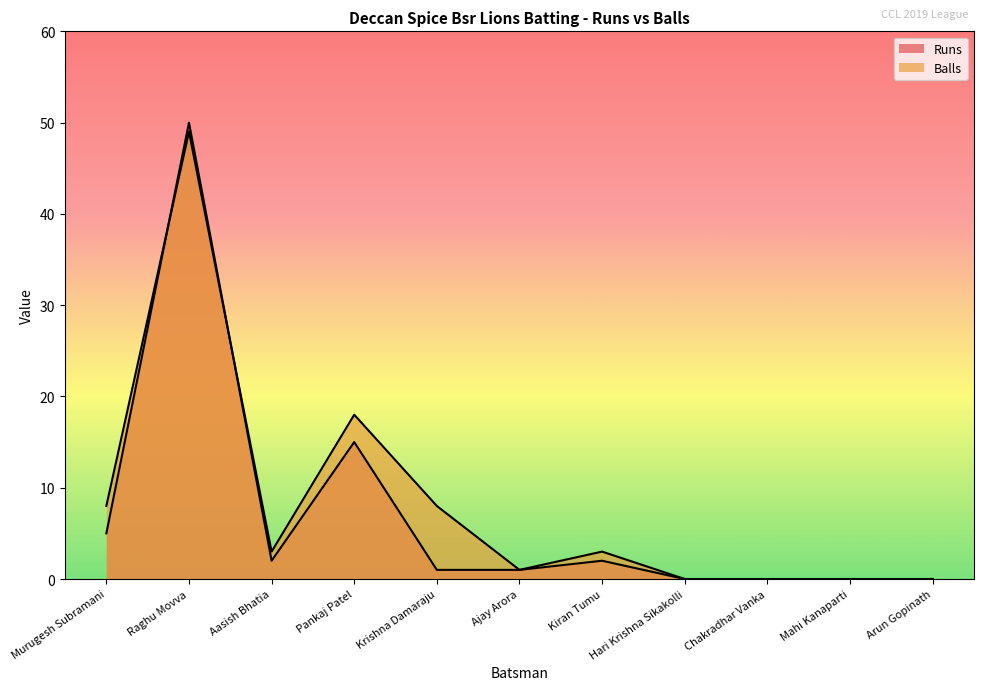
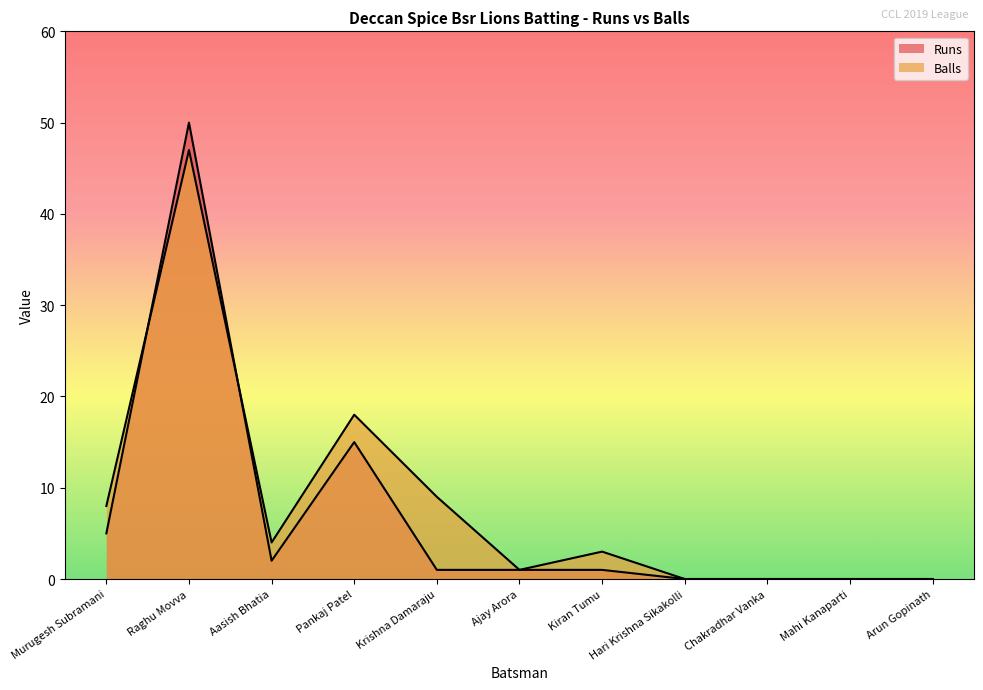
  {
    "Runs": {
      "Murugesh Subramani": 5,
      "Raghu Movva": 50,
      "Aasish Bhatia": 2,
      "Pankaj Patel": 15,
      "Krishna Damaraju": 1,
-     "Kiran Tumu": 2
+     "Kiran Tumu": 1
    },
    "Balls": {
      "Murugesh Subramani": 8,
-     "Raghu Movva": 49,
-     "Aasish Bhatia": 3,
+     "Raghu Movva": 47,
+     "Aasish Bhatia": 4,
      "Pankaj Patel": 18,
-     "Krishna Damaraju": 8,
+     "Krishna Damaraju": 9,
      "Kiran Tumu": 3
    }
  }
